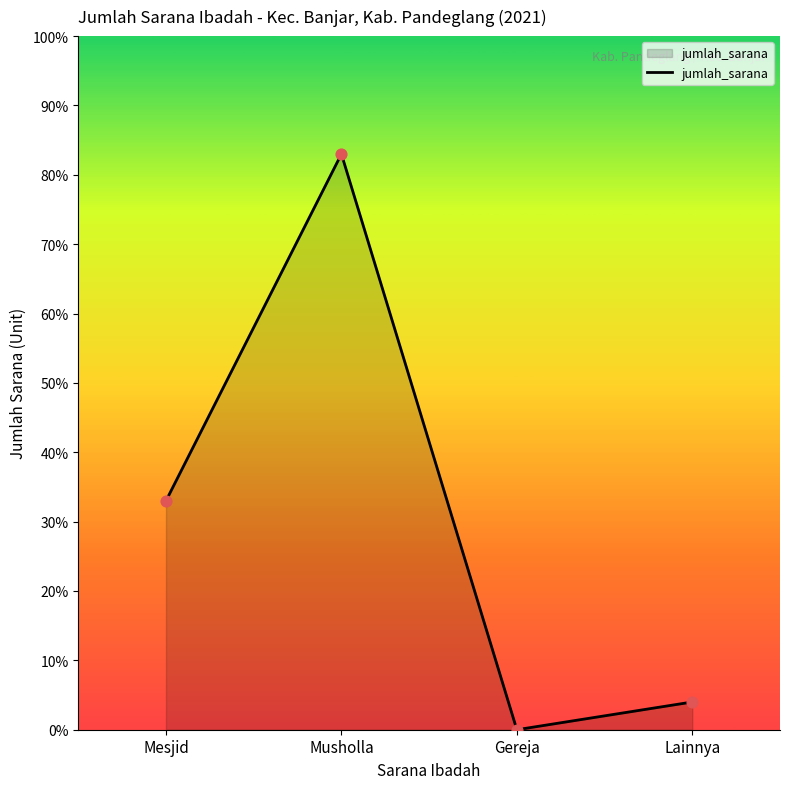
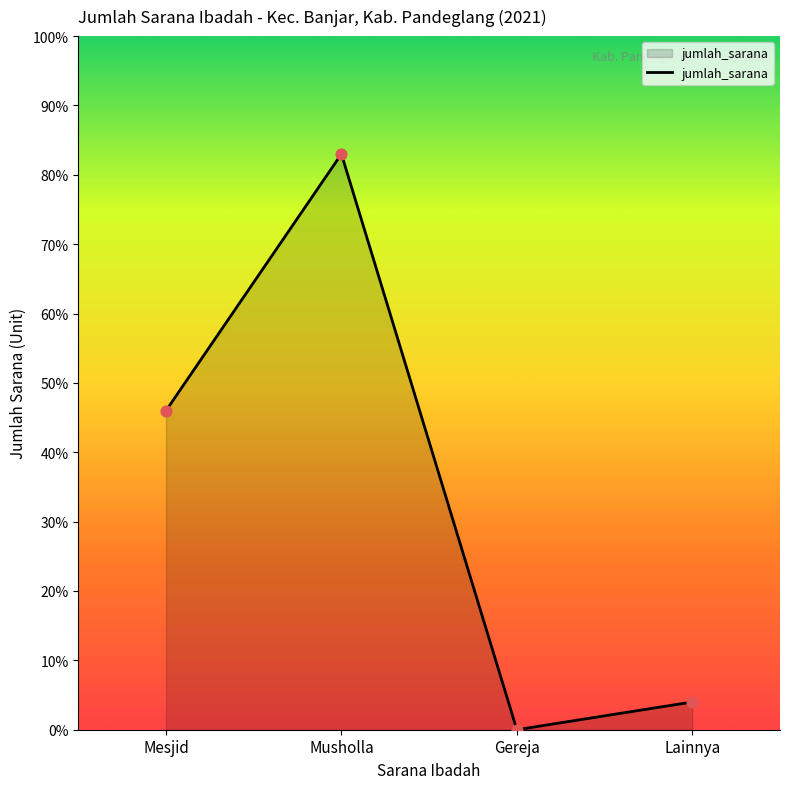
  {
-   "Mesjid": "33%",
+   "Mesjid": "46%",
    "Musholla": "83%",
    "Gereja": "0%",
    "Lainnya": "4%"
  }
